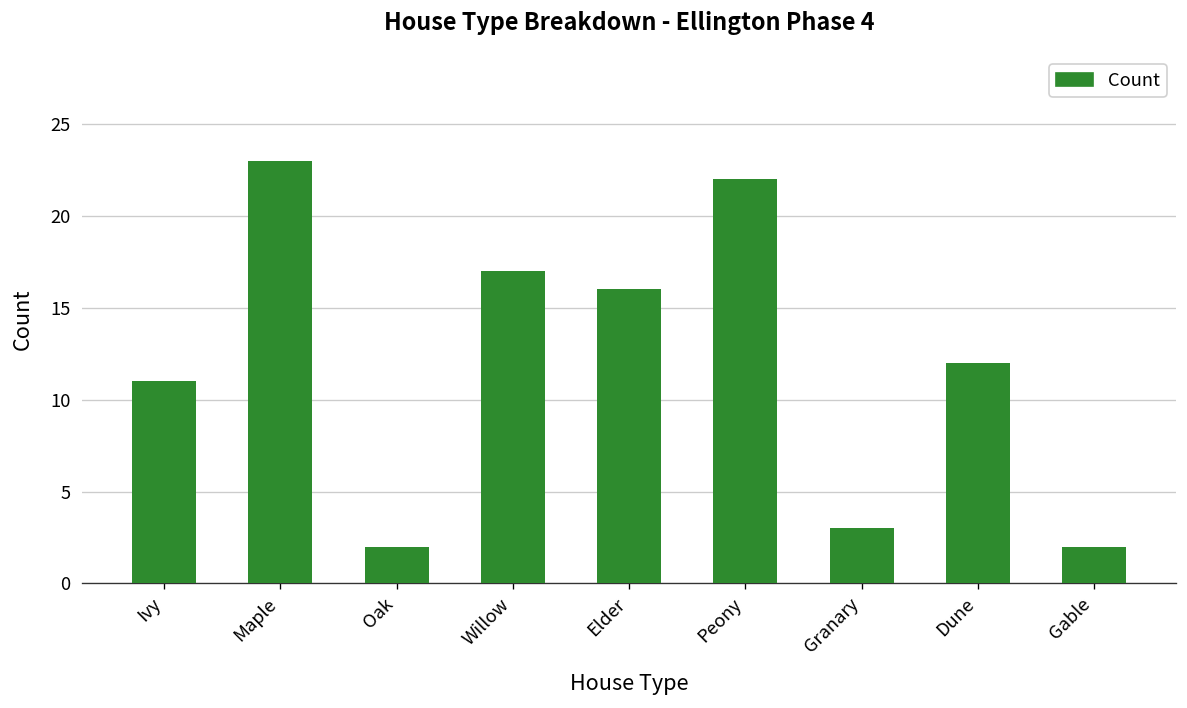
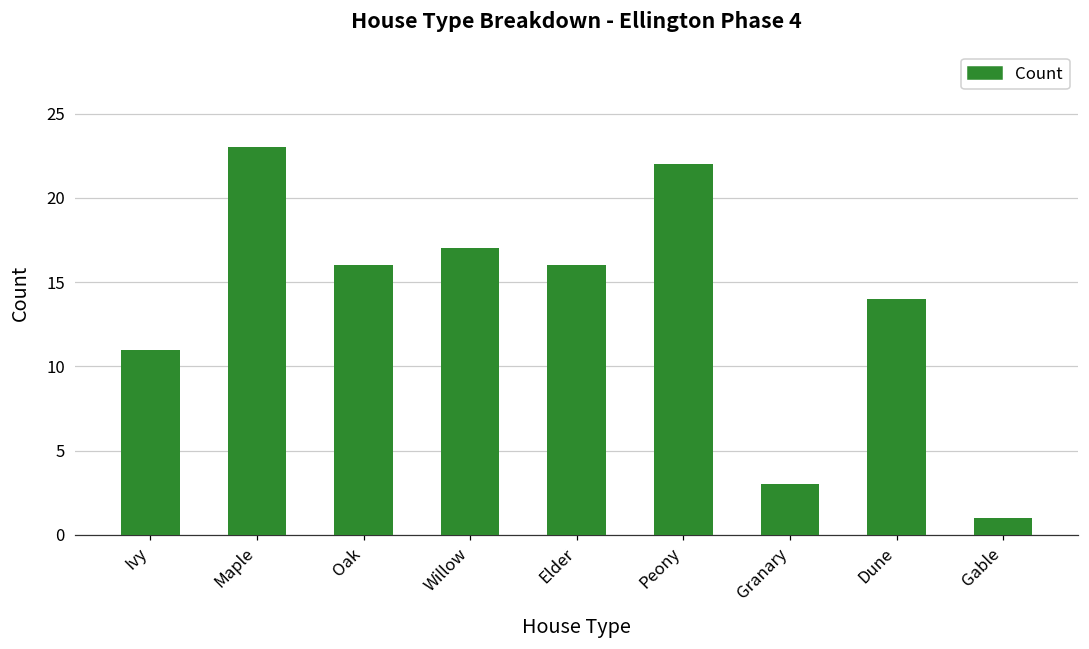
  {
    "Ivy": 11,
    "Maple": 23,
-   "Oak": 2,
+   "Oak": 16,
    "Willow": 17,
    "Elder": 16,
    "Peony": 22,
    "Granary": 3,
-   "Dune": 12,
-   "Gable": 2
+   "Dune": 14,
+   "Gable": 1
  }
